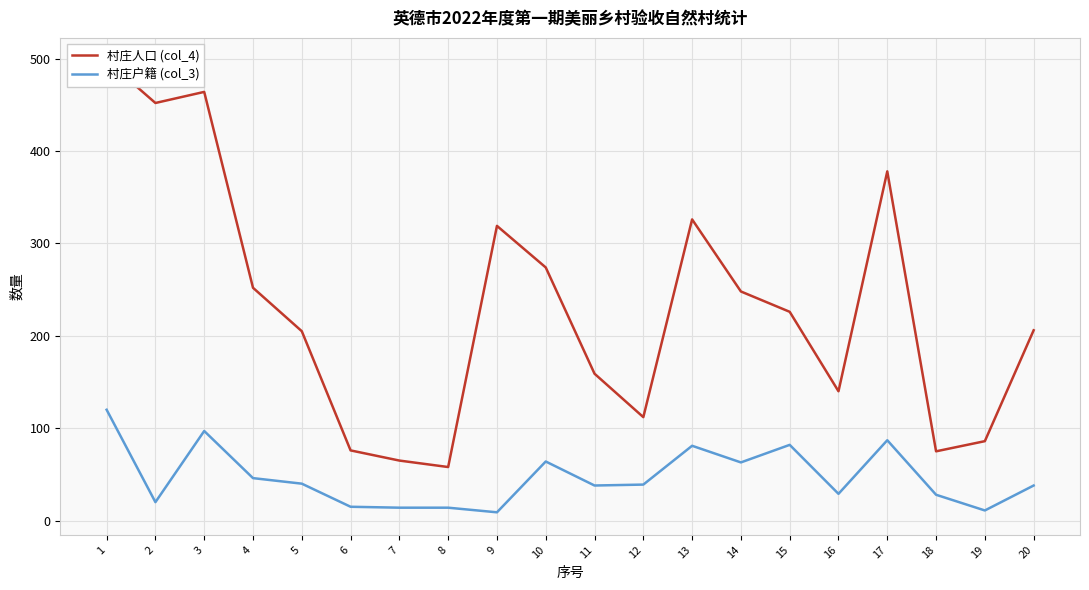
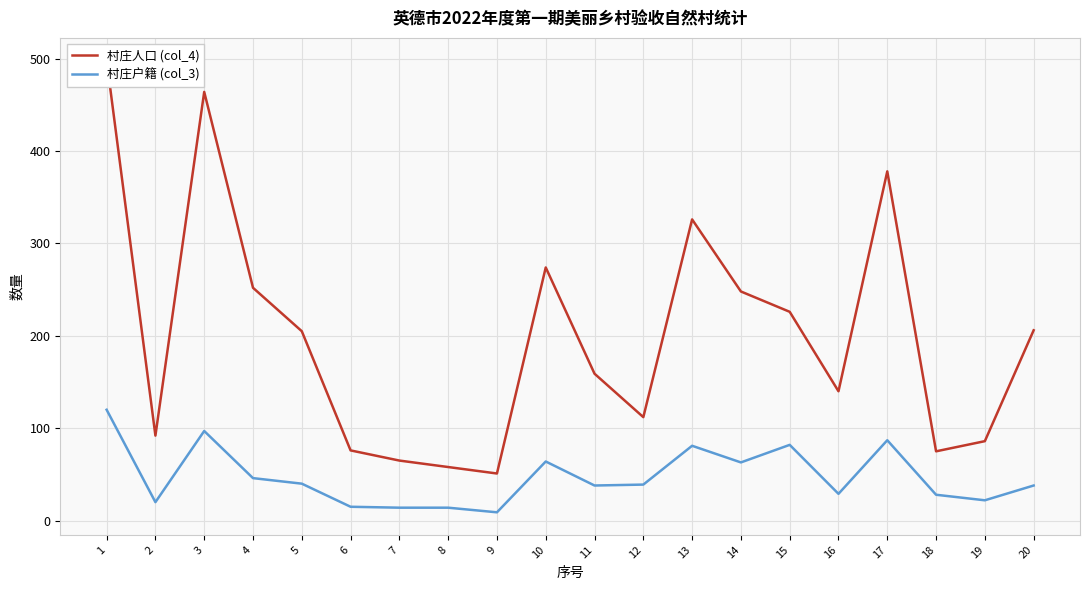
  {
    "村庄人口 (col_4)": {
-     "2": 450,
+     "2": 90,
      "3": 460,
      "4": 250,
      "5": 210,
      "6": 80,
      "7": 70,
      "8": 60,
-     "9": 320,
+     "9": 50,
      "10": 270,
      "11": 160,
      "12": 110,
      "13": 330,
      "14": 250,
      "15": 230,
      "16": 140,
      "17": 380,
      "18": 80,
      "19": 90,
      "20": 210
    },
    "村庄户籍 (col_3)": {
      "1": 120,
      "2": 20,
      "3": 100,
      "4": 50,
      "5": 40,
      "6": 20,
      "7": 10,
      "8": 10,
      "9": 10,
      "10": 60,
      "11": 40,
      "12": 40,
      "13": 80,
      "14": 60,
      "15": 80,
      "16": 30,
      "17": 90,
      "18": 30,
-     "19": 10,
+     "19": 20,
      "20": 40
    }
  }
